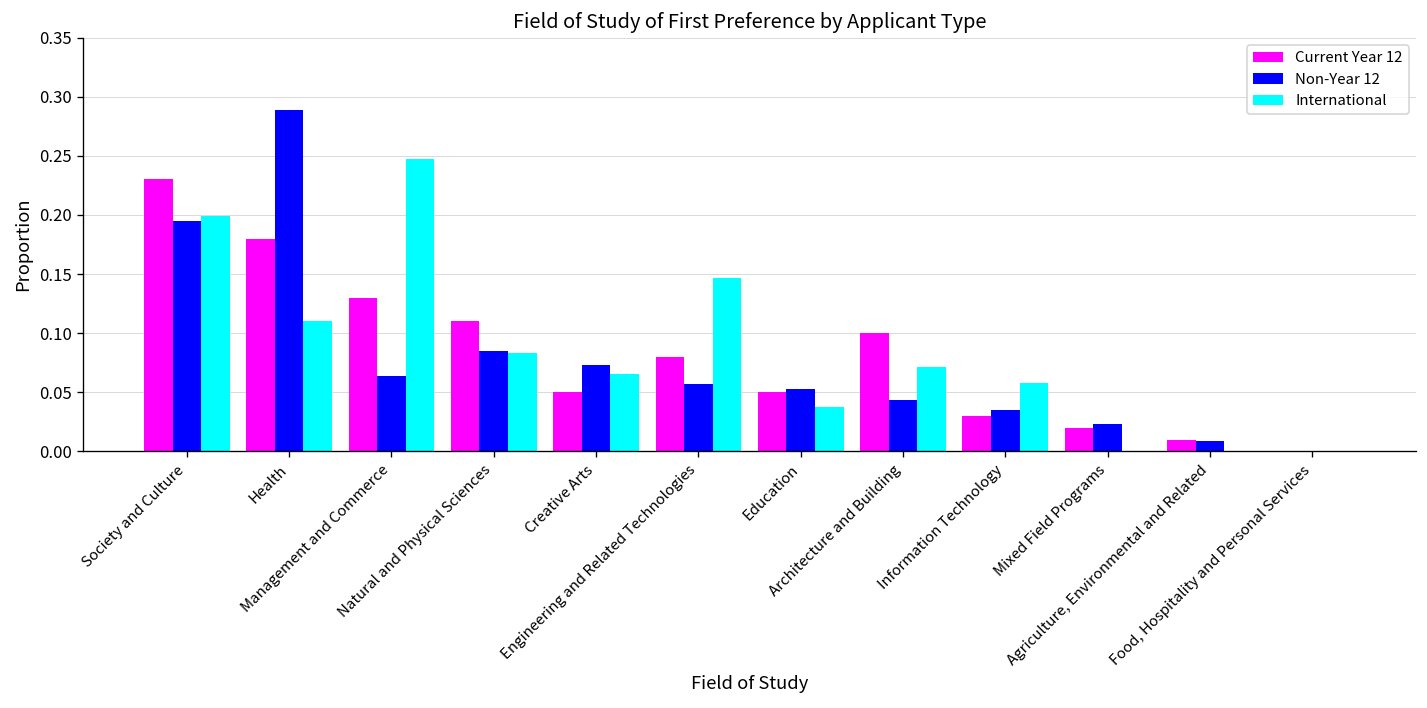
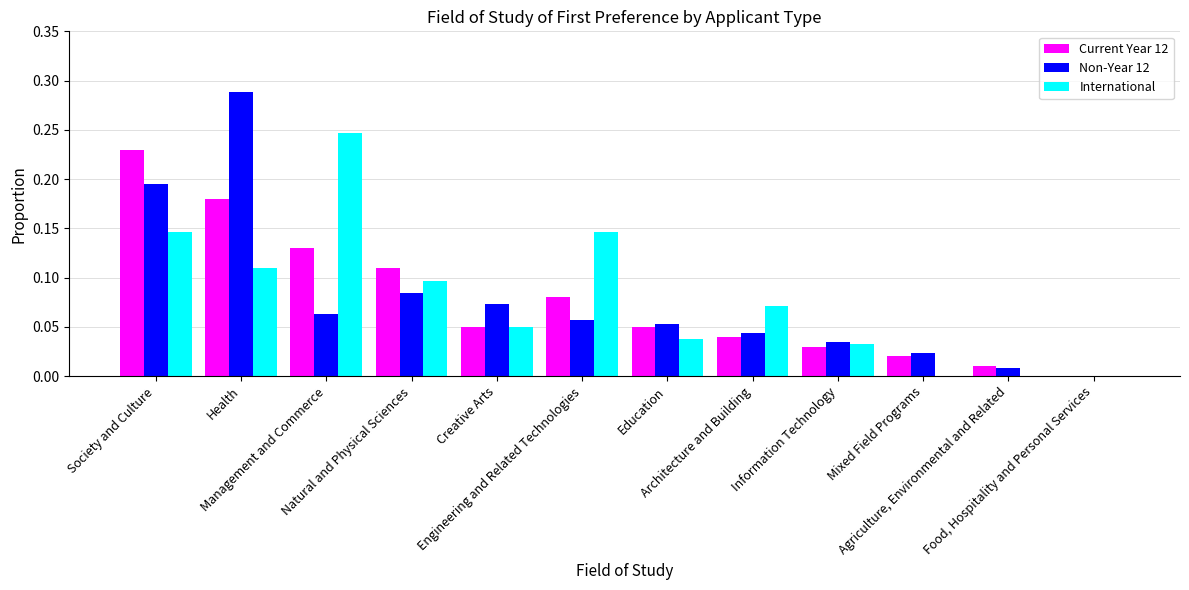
  {
    "Current Year 12": {
      "Society and Culture": 0.23,
      "Health": 0.18,
      "Management and Commerce": 0.13,
      "Natural and Physical Sciences": 0.11,
      "Creative Arts": 0.05,
      "Engineering and Related Technologies": 0.08,
      "Education": 0.05,
-     "Architecture and Building": 0.10,
+     "Architecture and Building": 0.04,
      "Information Technology": 0.03,
      "Mixed Field Programs": 0.02,
      "Agriculture, Environmental and Related": 0.01,
      "Food, Hospitality and Personal Services": 0.00
    },
    "Non-Year 12": {
      "Society and Culture": 0.20,
      "Health": 0.29,
      "Management and Commerce": 0.06,
      "Natural and Physical Sciences": 0.08,
      "Creative Arts": 0.07,
      "Engineering and Related Technologies": 0.06,
      "Education": 0.05,
      "Architecture and Building": 0.04,
      "Information Technology": 0.04,
      "Mixed Field Programs": 0.02,
      "Agriculture, Environmental and Related": 0.01,
      "Food, Hospitality and Personal Services": 0.00
    },
    "International": {
-     "Society and Culture": 0.20,
+     "Society and Culture": 0.15,
      "Health": 0.11,
      "Management and Commerce": 0.25,
-     "Natural and Physical Sciences": 0.08,
-     "Creative Arts": 0.07,
+     "Natural and Physical Sciences": 0.10,
+     "Creative Arts": 0.05,
      "Engineering and Related Technologies": 0.15,
      "Education": 0.04,
      "Architecture and Building": 0.07,
-     "Information Technology": 0.06,
+     "Information Technology": 0.03,
      "Mixed Field Programs": 0.00,
      "Agriculture, Environmental and Related": 0.00,
      "Food, Hospitality and Personal Services": 0.00
    }
  }
